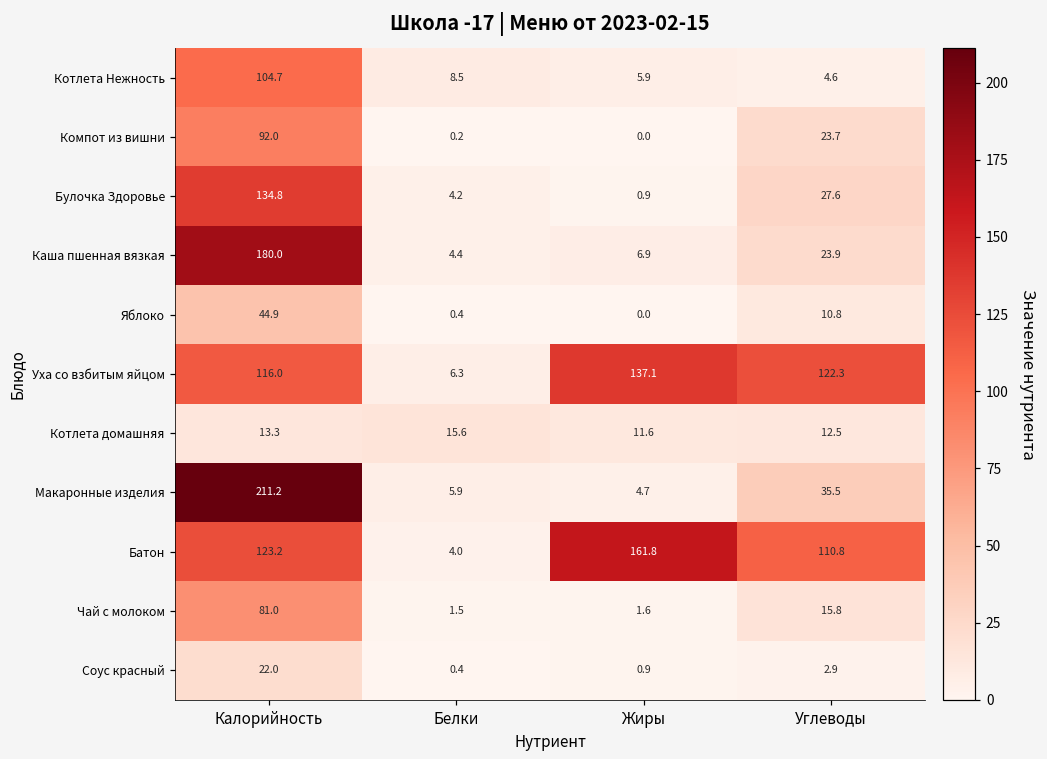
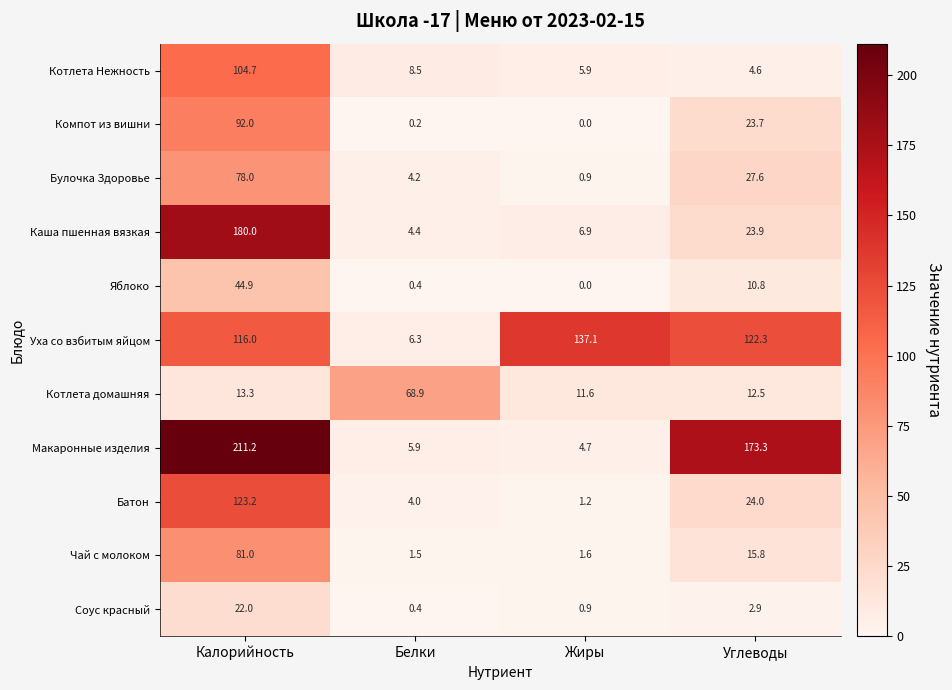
  {
    "Котлета Нежность": {
      "Калорийность": 104.7,
      "Белки": 8.5,
      "Жиры": 5.9,
      "Углеводы": 4.6
    },
    "Компот из вишни": {
      "Калорийность": 92.0,
      "Белки": 0.2,
      "Жиры": 0.0,
      "Углеводы": 23.7
    },
    "Булочка Здоровье": {
-     "Калорийность": 134.8,
+     "Калорийность": 78.0,
      "Белки": 4.2,
      "Жиры": 0.9,
      "Углеводы": 27.6
    },
    "Каша пшенная вязкая": {
      "Калорийность": 180.0,
      "Белки": 4.4,
      "Жиры": 6.9,
      "Углеводы": 23.9
    },
    "Яблоко": {
      "Калорийность": 44.9,
      "Белки": 0.4,
      "Жиры": 0.0,
      "Углеводы": 10.8
    },
    "Уха со взбитым яйцом": {
      "Калорийность": 116.0,
      "Белки": 6.3,
      "Жиры": 137.1,
      "Углеводы": 122.3
    },
    "Котлета домашняя": {
      "Калорийность": 13.3,
-     "Белки": 15.6,
+     "Белки": 68.9,
      "Жиры": 11.6,
      "Углеводы": 12.5
    },
    "Макаронные изделия": {
      "Калорийность": 211.2,
      "Белки": 5.9,
      "Жиры": 4.7,
-     "Углеводы": 35.5
+     "Углеводы": 173.3
    },
    "Батон": {
      "Калорийность": 123.2,
      "Белки": 4.0,
-     "Жиры": 161.8,
-     "Углеводы": 110.8
+     "Жиры": 1.2,
+     "Углеводы": 24.0
    },
    "Чай с молоком": {
      "Калорийность": 81.0,
      "Белки": 1.5,
      "Жиры": 1.6,
      "Углеводы": 15.8
    },
    "Соус красный": {
      "Калорийность": 22.0,
      "Белки": 0.4,
      "Жиры": 0.9,
      "Углеводы": 2.9
    }
  }
